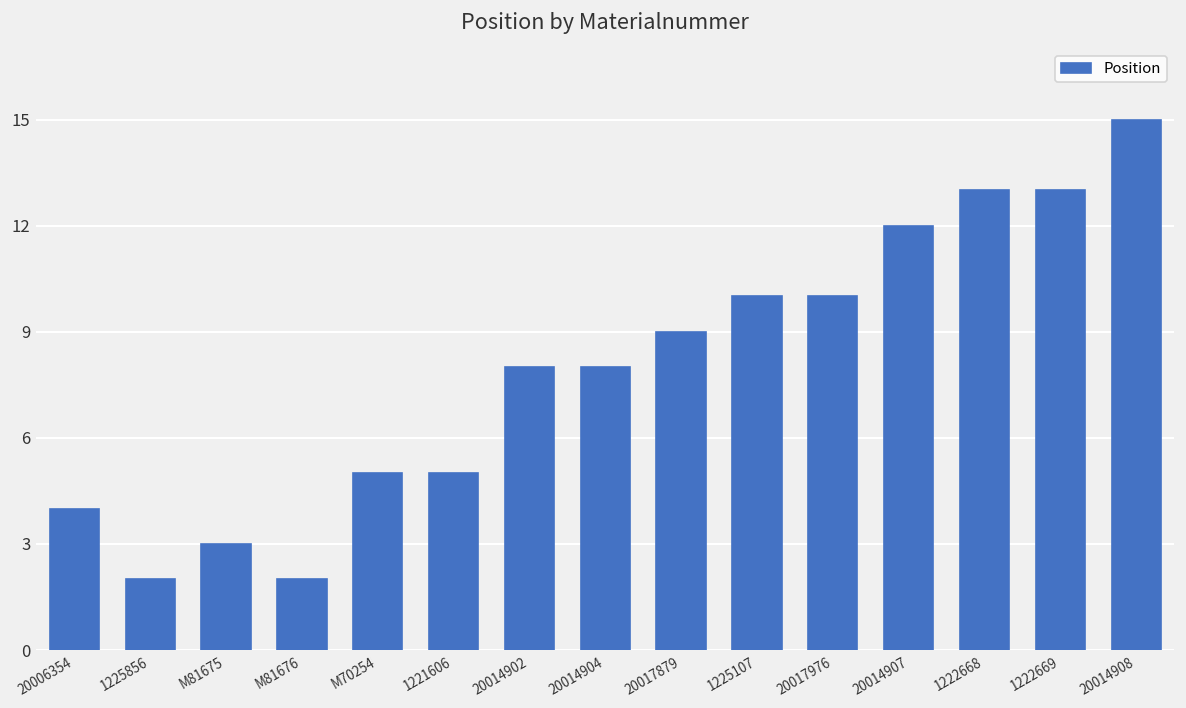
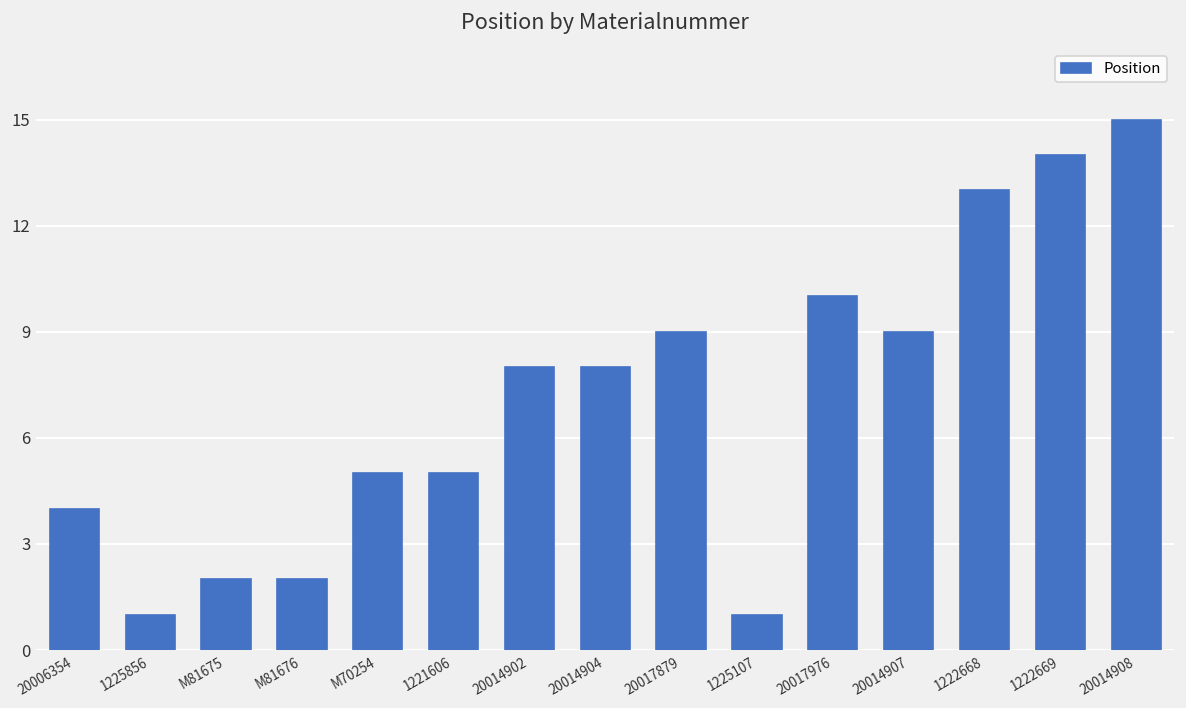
  {
    "20006354": 4,
-   "1225856": 2,
-   "M81675": 3,
+   "1225856": 1,
+   "M81675": 2,
    "M81676": 2,
    "M70254": 5,
    "1221606": 5,
    "20014902": 8,
    "20014904": 8,
    "20017879": 9,
-   "1225107": 10,
+   "1225107": 1,
    "20017976": 10,
-   "20014907": 12,
+   "20014907": 9,
    "1222668": 13,
-   "1222669": 13,
+   "1222669": 14,
    "20014908": 15
  }
